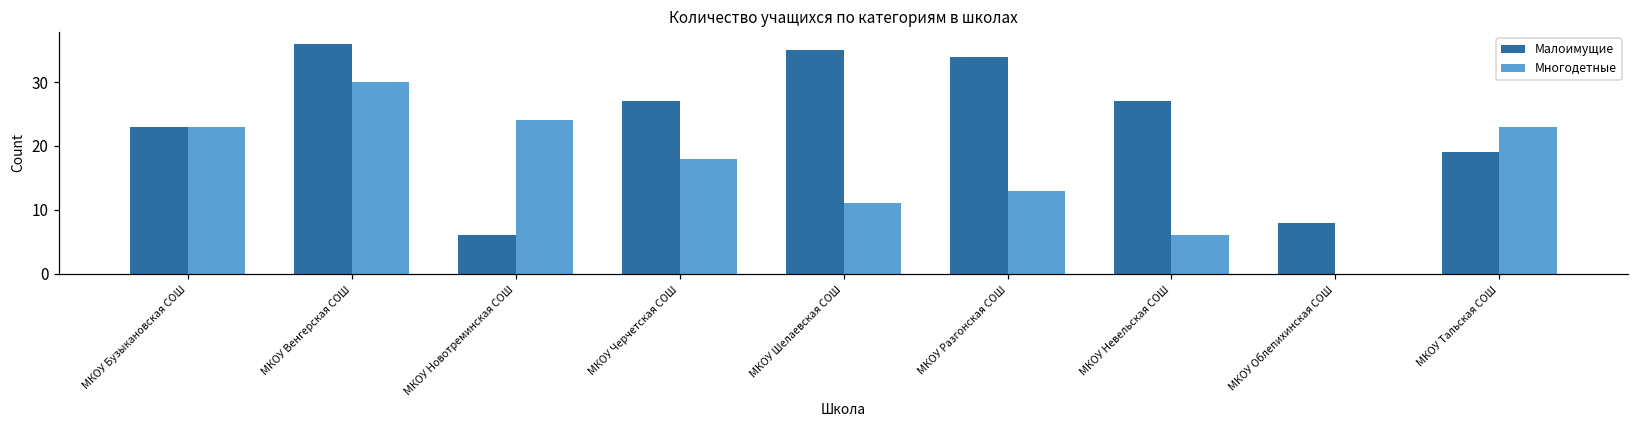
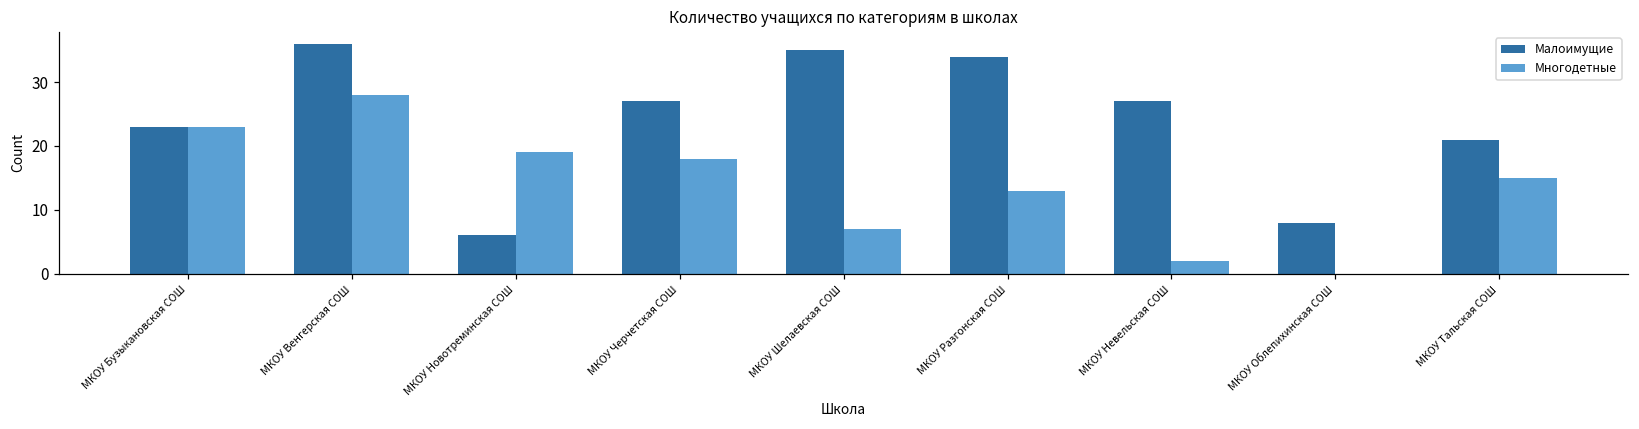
  {
    "Малоимущие": {
      "МКОУ Бузыкановская СОШ": 23,
      "МКОУ Венгерская СОШ": 36,
      "МКОУ Новотреминская СОШ": 6,
      "МКОУ Черчетская СОШ": 27,
      "МКОУ Шелаевская СОШ": 35,
      "МКОУ Разгонская СОШ": 34,
      "МКОУ Невельская СОШ": 27,
      "МКОУ Облепихинская СОШ": 8,
-     "МКОУ Тальская СОШ": 19
+     "МКОУ Тальская СОШ": 21
    },
    "Многодетные": {
      "МКОУ Бузыкановская СОШ": 23,
-     "МКОУ Венгерская СОШ": 30,
-     "МКОУ Новотреминская СОШ": 24,
+     "МКОУ Венгерская СОШ": 28,
+     "МКОУ Новотреминская СОШ": 19,
      "МКОУ Черчетская СОШ": 18,
-     "МКОУ Шелаевская СОШ": 11,
+     "МКОУ Шелаевская СОШ": 7,
      "МКОУ Разгонская СОШ": 13,
-     "МКОУ Невельская СОШ": 6,
+     "МКОУ Невельская СОШ": 2,
      "МКОУ Облепихинская СОШ": 0,
-     "МКОУ Тальская СОШ": 23
+     "МКОУ Тальская СОШ": 15
    }
  }
